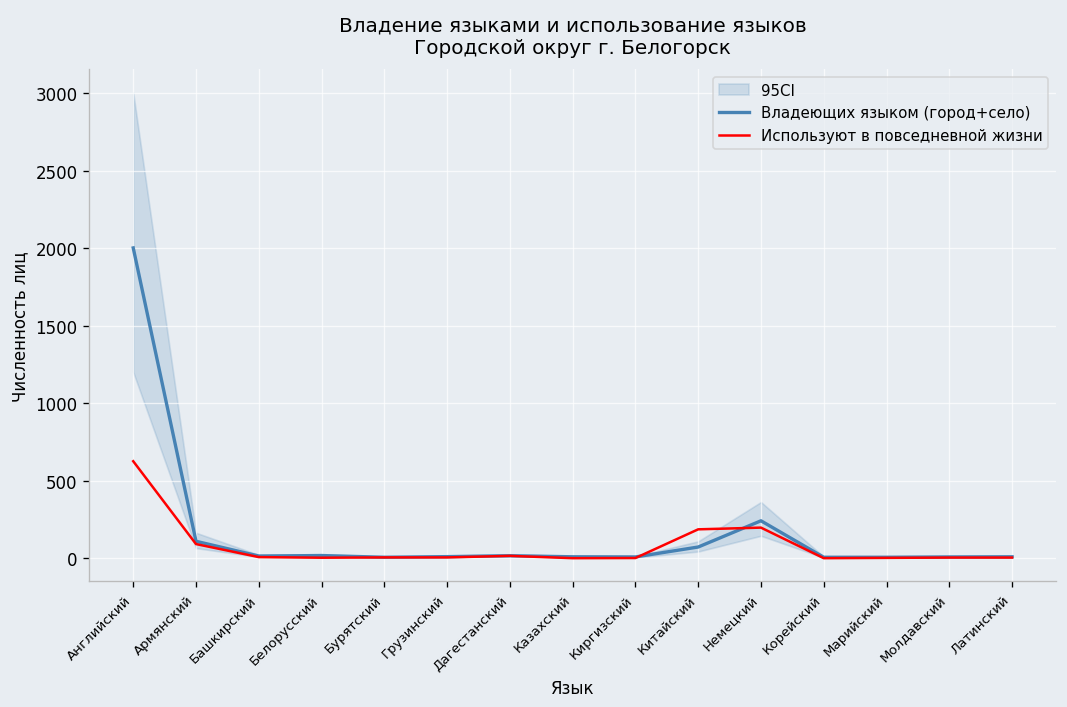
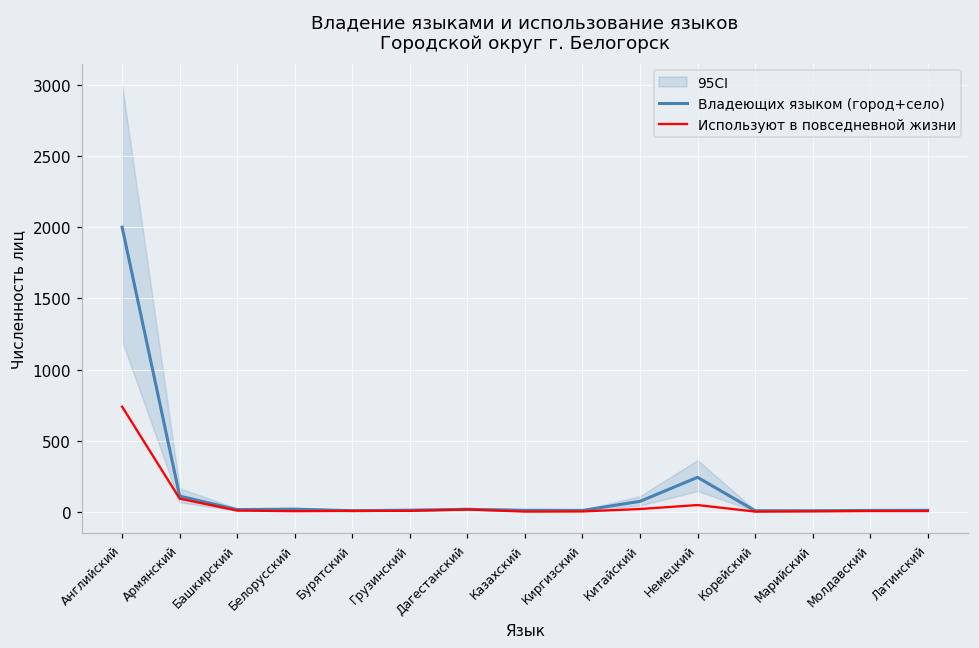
  {
    "Используют в повседневной жизни": {
-     "Английский": 630,
-     "Китайский": 190,
-     "Немецкий": 200
+     "Английский": 740,
+     "Китайский": 20,
+     "Немецкий": 50
    }
  }
